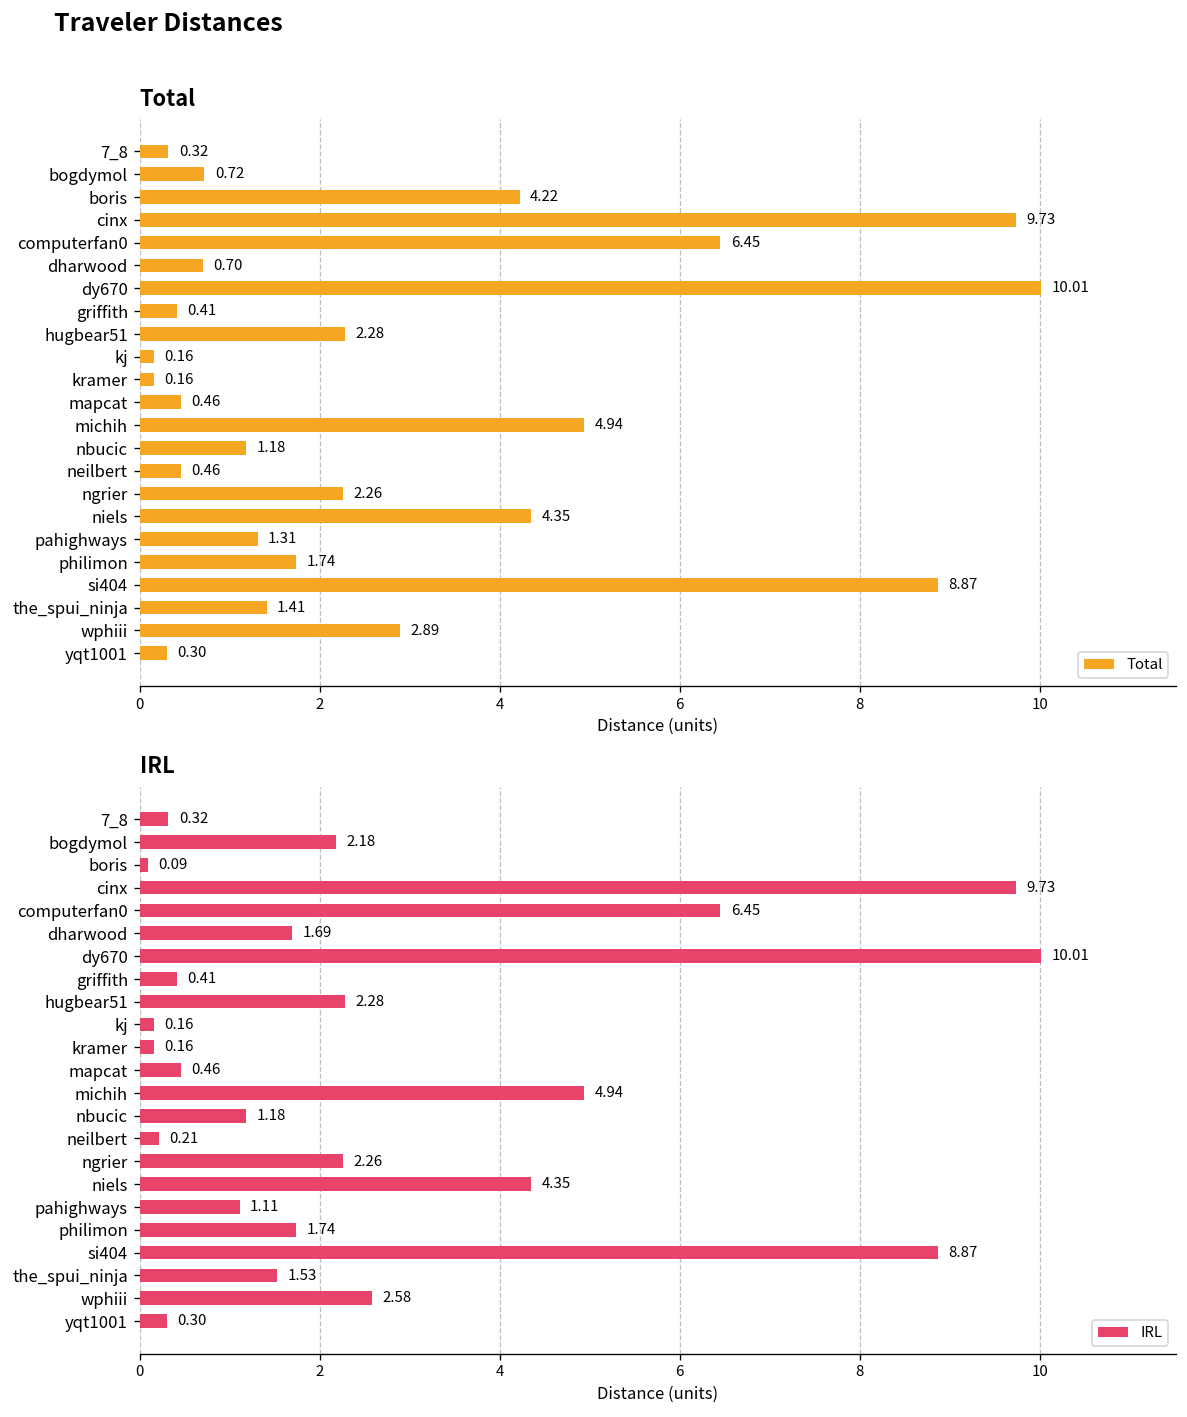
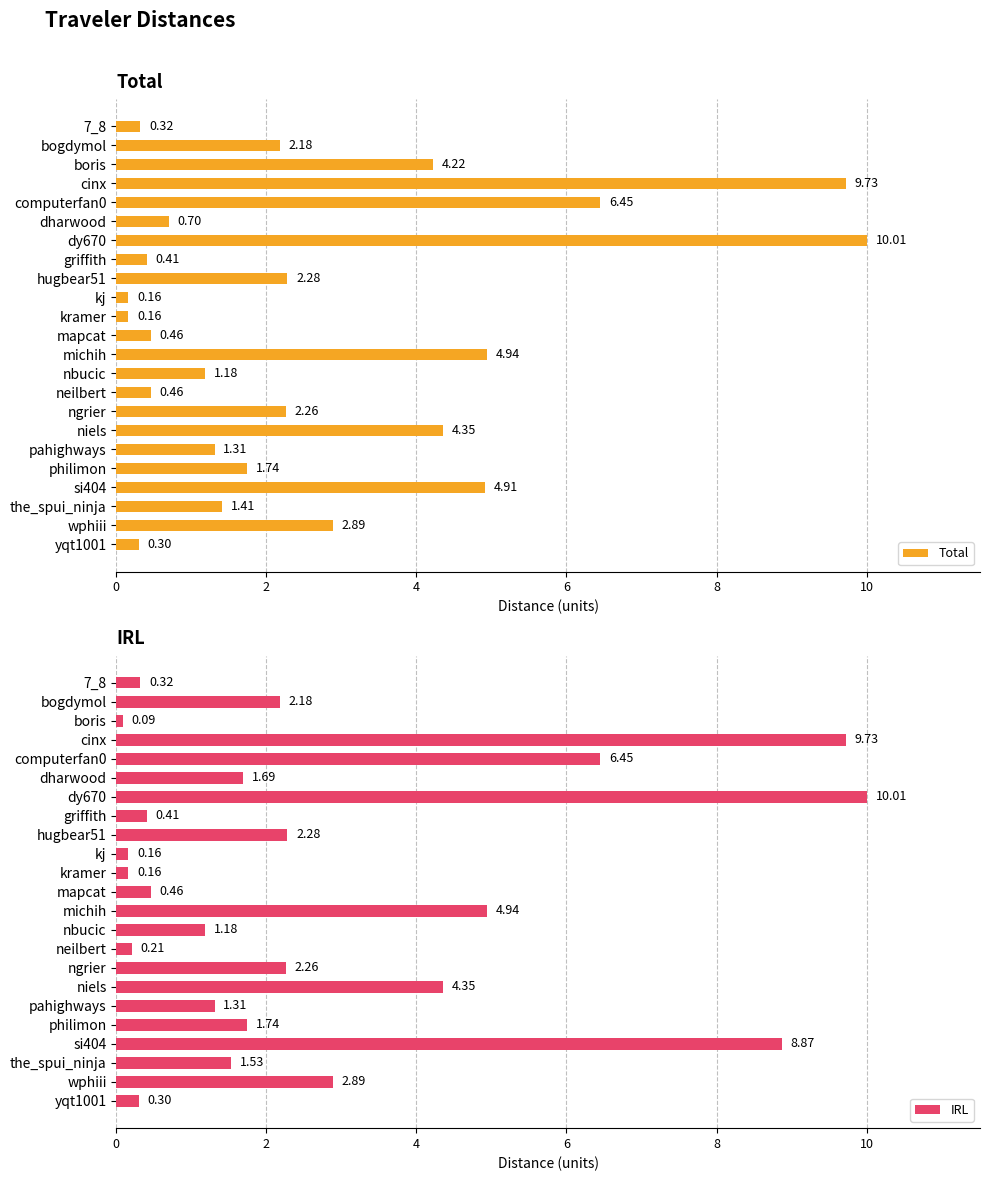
  {
    "Total": {
      "7_8": 0.32,
-     "bogdymol": 0.72,
+     "bogdymol": 2.18,
      "boris": 4.22,
      "cinx": 9.73,
      "computerfan0": 6.45,
      "dharwood": 0.70,
      "dy670": 10.01,
      "griffith": 0.41,
      "hugbear51": 2.28,
      "kj": 0.16,
      "kramer": 0.16,
      "mapcat": 0.46,
      "michih": 4.94,
      "nbucic": 1.18,
      "neilbert": 0.46,
      "ngrier": 2.26,
      "niels": 4.35,
      "pahighways": 1.31,
      "philimon": 1.74,
-     "si404": 8.87,
+     "si404": 4.91,
      "the_spui_ninja": 1.41,
      "wphiii": 2.89,
      "yqt1001": 0.30
    },
    "IRL": {
      "7_8": 0.32,
      "bogdymol": 2.18,
      "boris": 0.09,
      "cinx": 9.73,
      "computerfan0": 6.45,
      "dharwood": 1.69,
      "dy670": 10.01,
      "griffith": 0.41,
      "hugbear51": 2.28,
      "kj": 0.16,
      "kramer": 0.16,
      "mapcat": 0.46,
      "michih": 4.94,
      "nbucic": 1.18,
      "neilbert": 0.21,
      "ngrier": 2.26,
      "niels": 4.35,
-     "pahighways": 1.11,
+     "pahighways": 1.31,
      "philimon": 1.74,
      "si404": 8.87,
      "the_spui_ninja": 1.53,
-     "wphiii": 2.58,
+     "wphiii": 2.89,
      "yqt1001": 0.30
    }
  }
